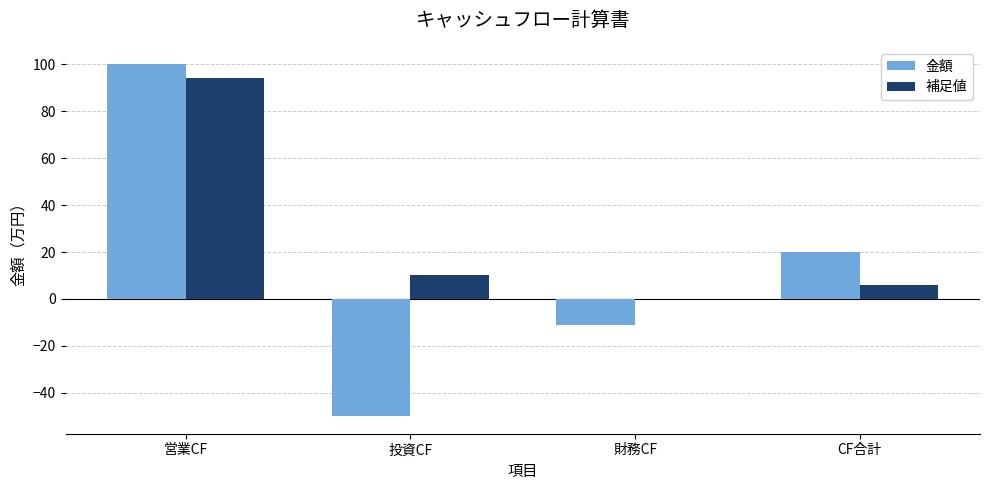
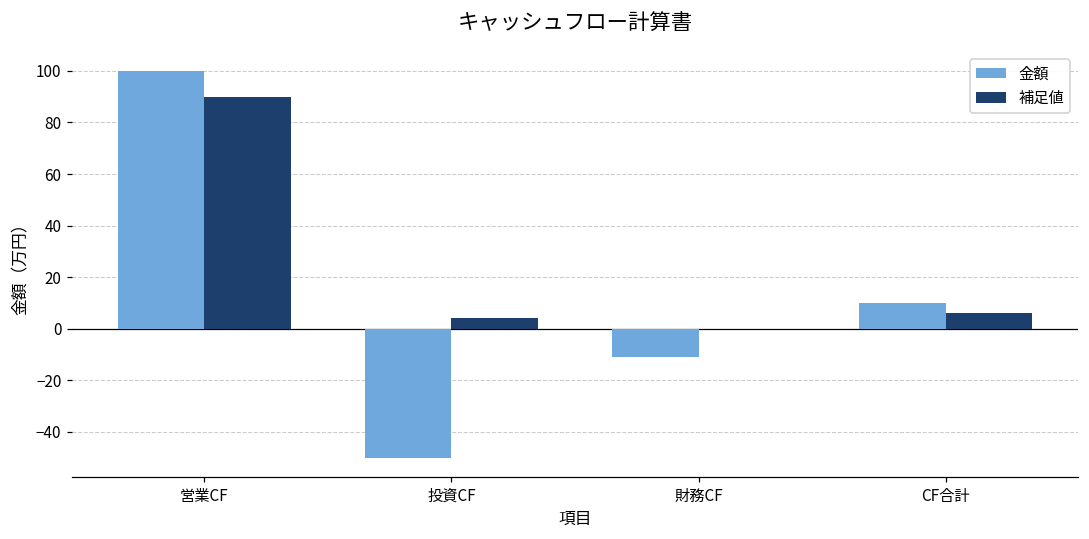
  {
    "金額": {
      "営業CF": 100,
      "投資CF": -50,
      "財務CF": -11,
-     "CF合計": 20
+     "CF合計": 10
    },
    "補足値": {
-     "営業CF": 94,
-     "投資CF": 10,
+     "営業CF": 90,
+     "投資CF": 4,
      "財務CF": 0,
      "CF合計": 6
    }
  }
